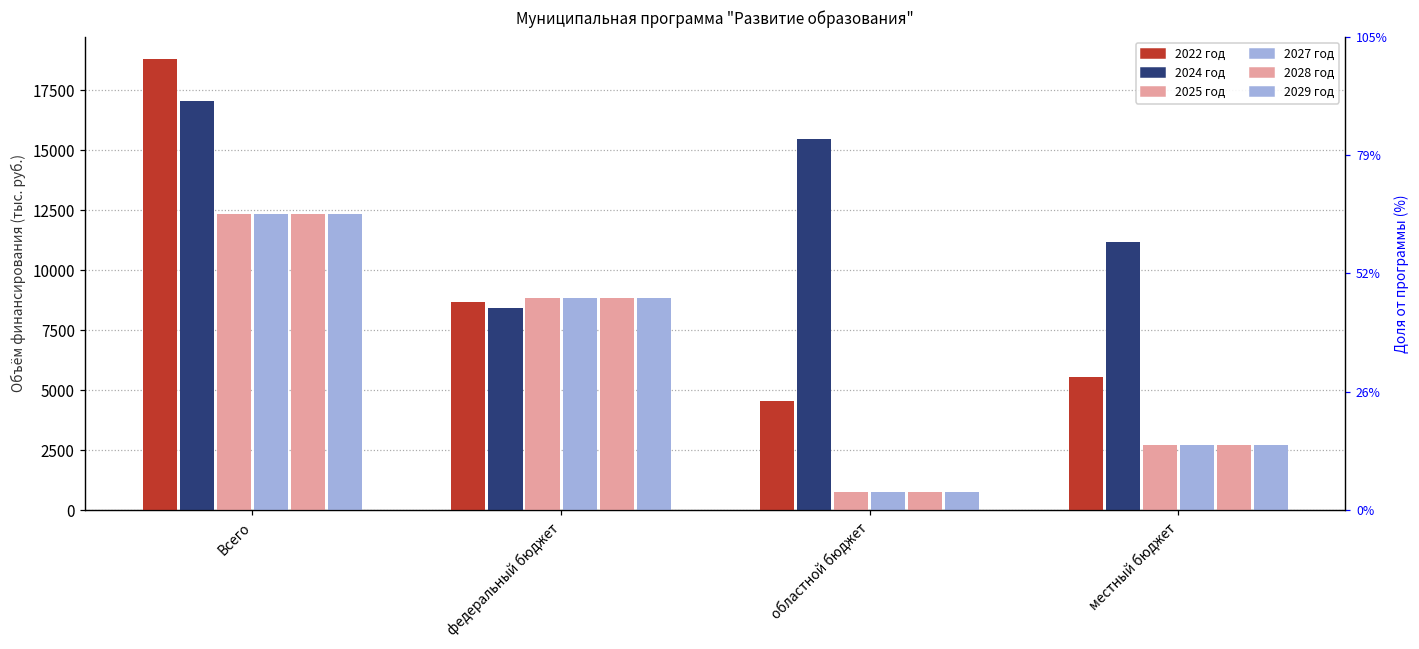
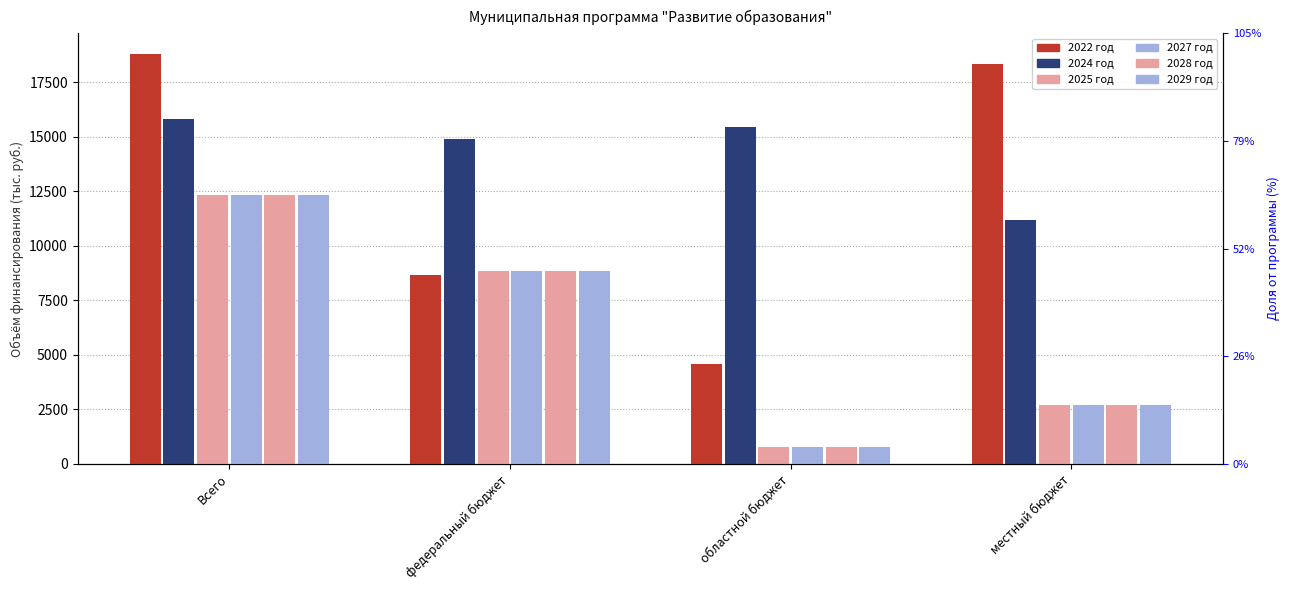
  {
    "2022 год": {
      "Всего": 18800,
      "федеральный бюджет": 8700,
      "областной бюджет": 4600,
-     "местный бюджет": 5600
+     "местный бюджет": 18300
    },
    "2024 год": {
-     "Всего": 17000,
-     "федеральный бюджет": 8400,
+     "Всего": 15800,
+     "федеральный бюджет": 14900,
      "областной бюджет": 15500,
      "местный бюджет": 11200
    }
  }
